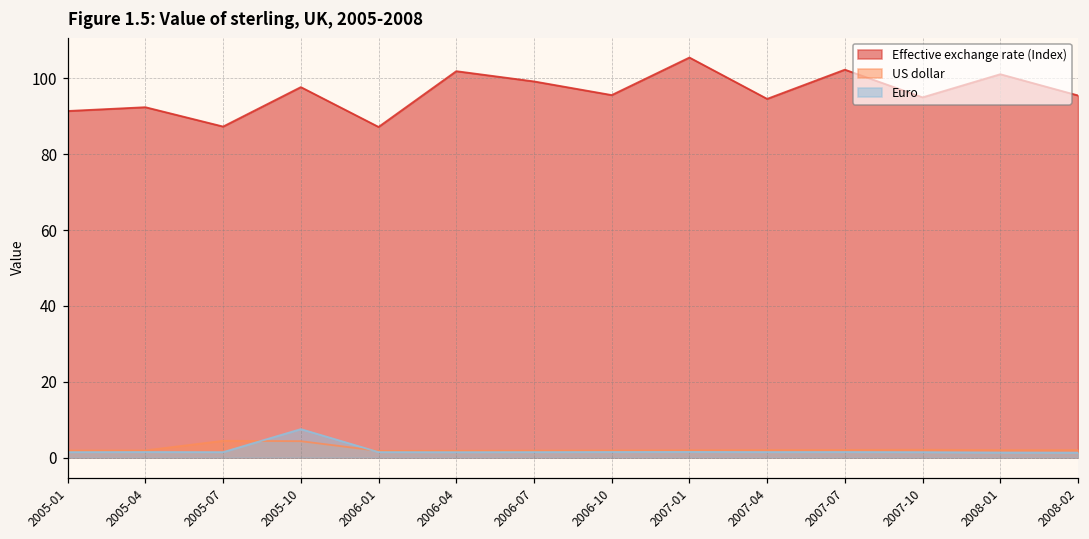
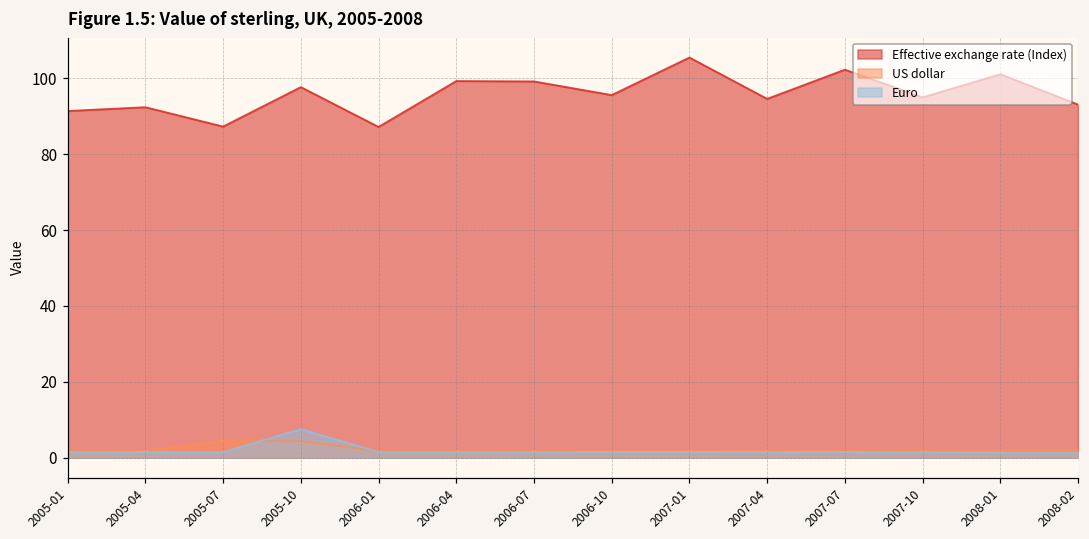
  {
    "Effective exchange rate (Index)": {
      "2005-01": 91,
      "2005-04": 92,
      "2005-07": 87,
      "2005-10": 98,
      "2006-01": 87,
-     "2006-04": 102,
+     "2006-04": 99,
      "2006-07": 99,
      "2006-10": 96,
      "2007-01": 106,
      "2007-04": 95,
      "2007-07": 102,
-     "2008-02": 96
+     "2008-02": 93
    },
    "US dollar": {
      "2005-07": 4,
      "2005-10": 4
    },
    "Euro": {
      "2005-07": 1,
      "2005-10": 8
    }
  }
